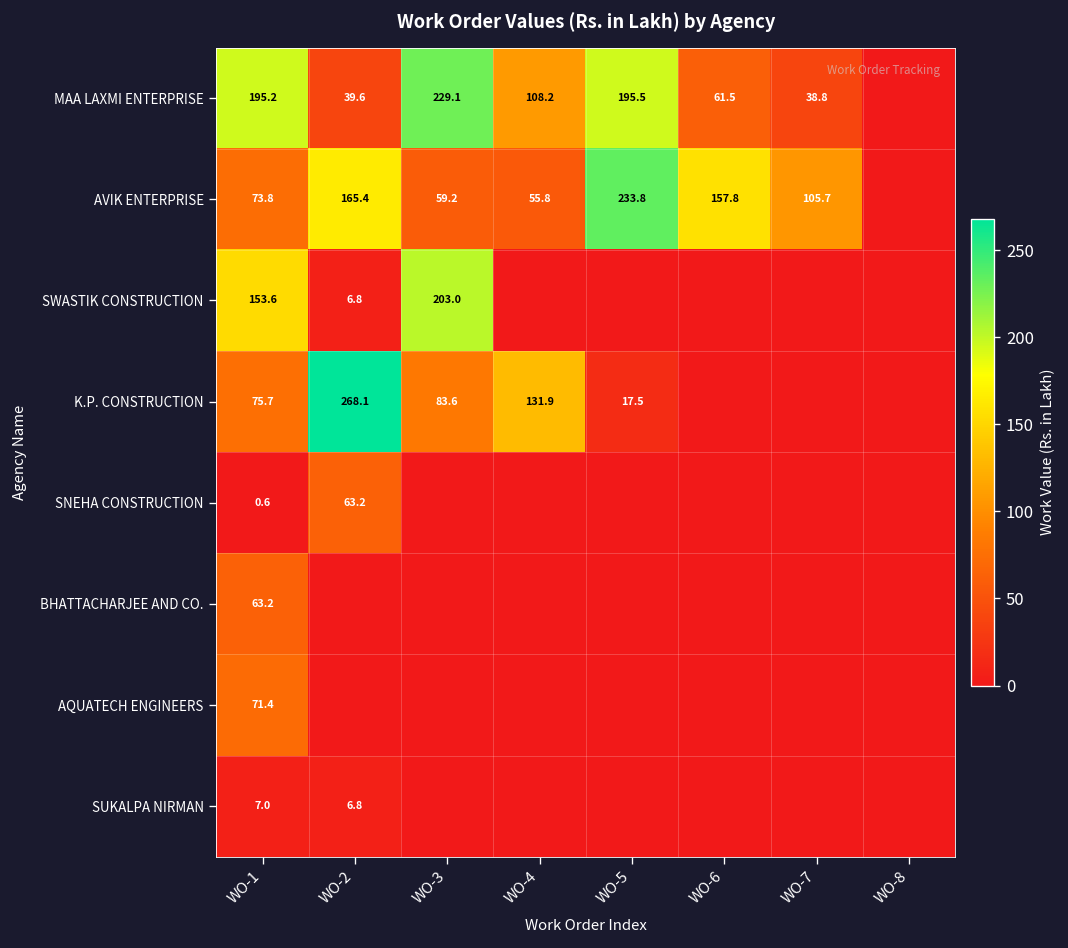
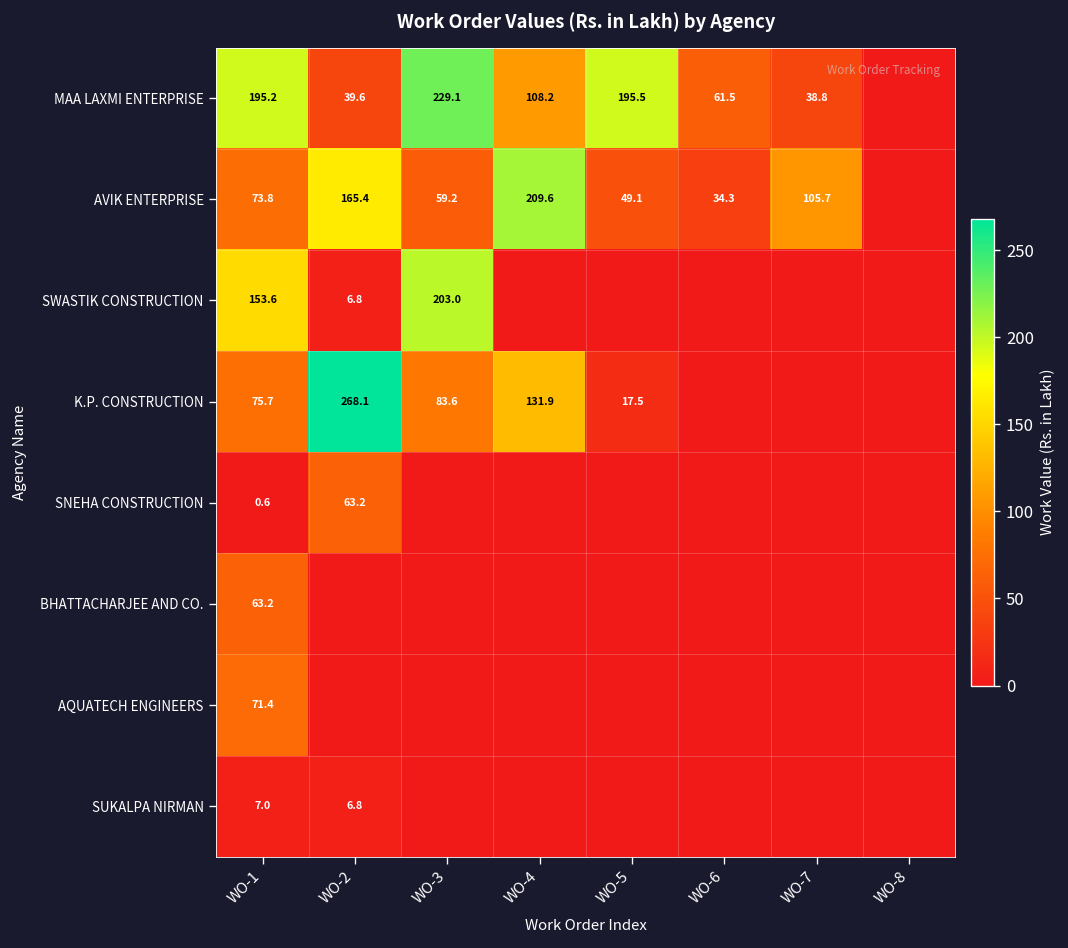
  {
    "MAA LAXMI ENTERPRISE": {
      "WO-1": 195.2,
      "WO-2": 39.6,
      "WO-3": 229.1,
      "WO-4": 108.2,
      "WO-5": 195.5,
      "WO-6": 61.5,
      "WO-7": 38.8
    },
    "AVIK ENTERPRISE": {
      "WO-1": 73.8,
      "WO-2": 165.4,
      "WO-3": 59.2,
-     "WO-4": 55.8,
-     "WO-5": 233.8,
-     "WO-6": 157.8,
+     "WO-4": 209.6,
+     "WO-5": 49.1,
+     "WO-6": 34.3,
      "WO-7": 105.7
    },
    "SWASTIK CONSTRUCTION": {
      "WO-1": 153.6,
      "WO-2": 6.8,
      "WO-3": 203.0
    },
    "K.P. CONSTRUCTION": {
      "WO-1": 75.7,
      "WO-2": 268.1,
      "WO-3": 83.6,
      "WO-4": 131.9,
      "WO-5": 17.5
    },
    "SNEHA CONSTRUCTION": {
      "WO-1": 0.6,
      "WO-2": 63.2
    },
    "BHATTACHARJEE AND CO.": {
      "WO-1": 63.2
    },
    "AQUATECH ENGINEERS": {
      "WO-1": 71.4
    },
    "SUKALPA NIRMAN": {
      "WO-1": 7.0,
      "WO-2": 6.8
    }
  }
